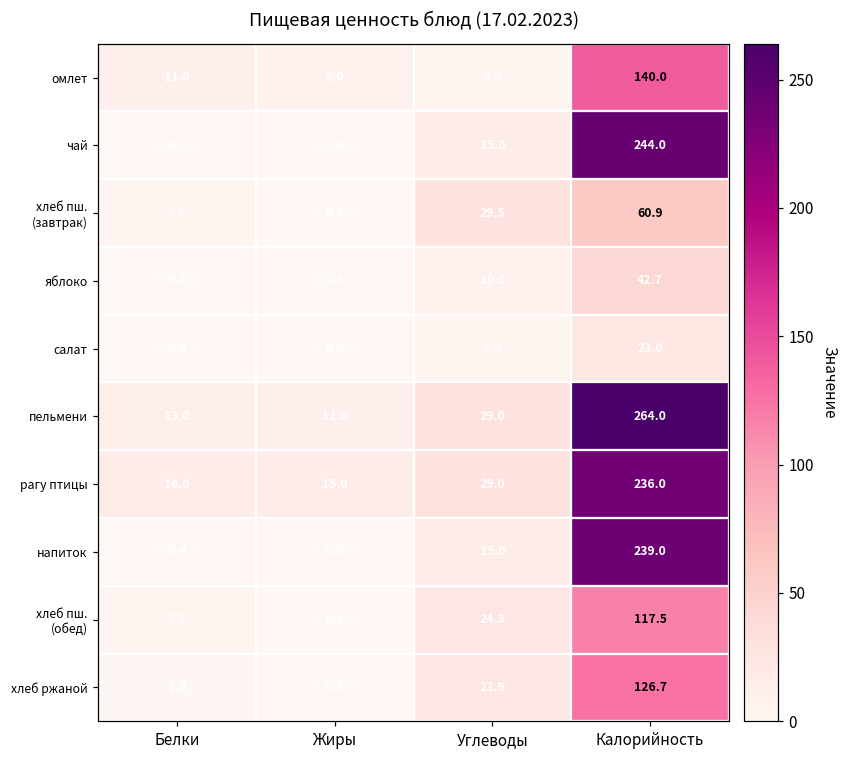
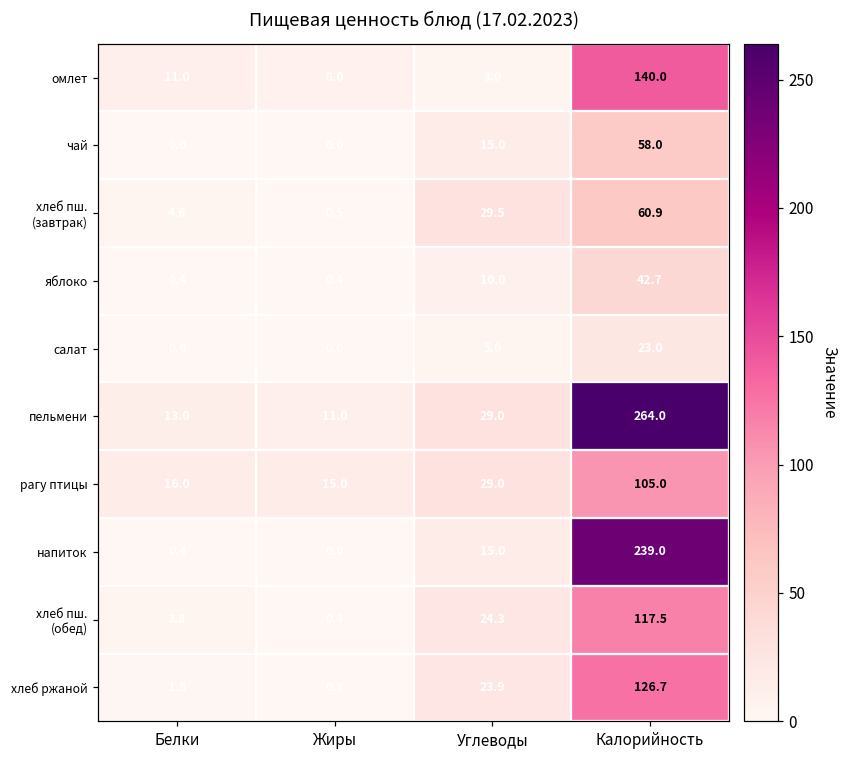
  {
    "омлет": {
      "Калорийность": 140.0
    },
    "чай": {
-     "Калорийность": 244.0
+     "Калорийность": 58.0
    },
    "хлеб пш. (завтрак)": {
      "Калорийность": 60.9
    },
    "пельмени": {
      "Калорийность": 264.0
    },
    "рагу птицы": {
-     "Калорийность": 236.0
+     "Калорийность": 105.0
    },
    "напиток": {
      "Калорийность": 239.0
    },
    "хлеб пш. (обед)": {
      "Калорийность": 117.5
    },
    "хлеб ржаной": {
      "Калорийность": 126.7
    }
  }
